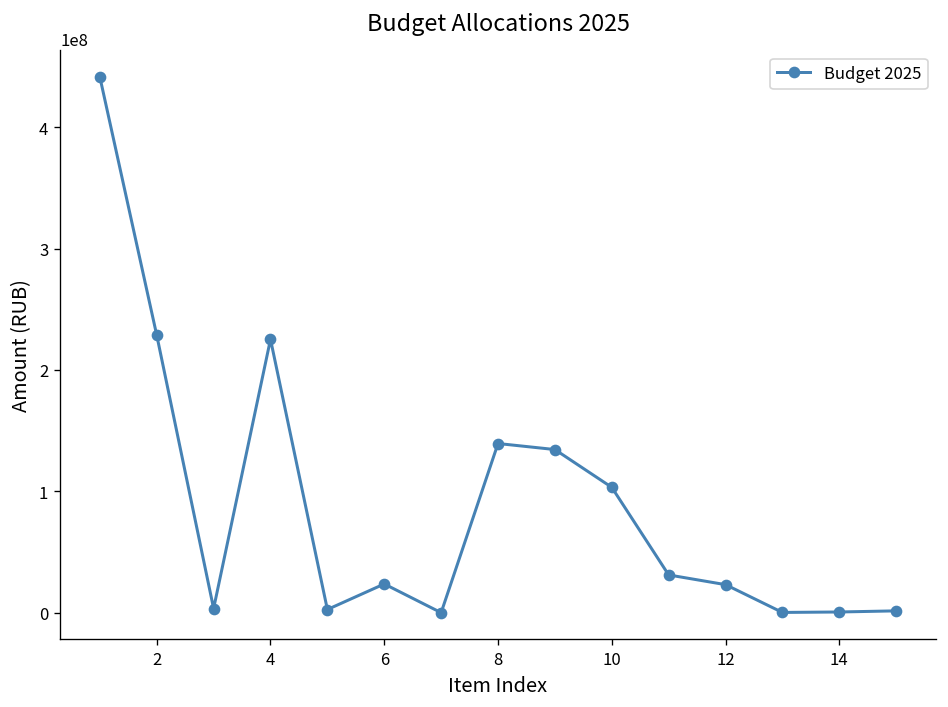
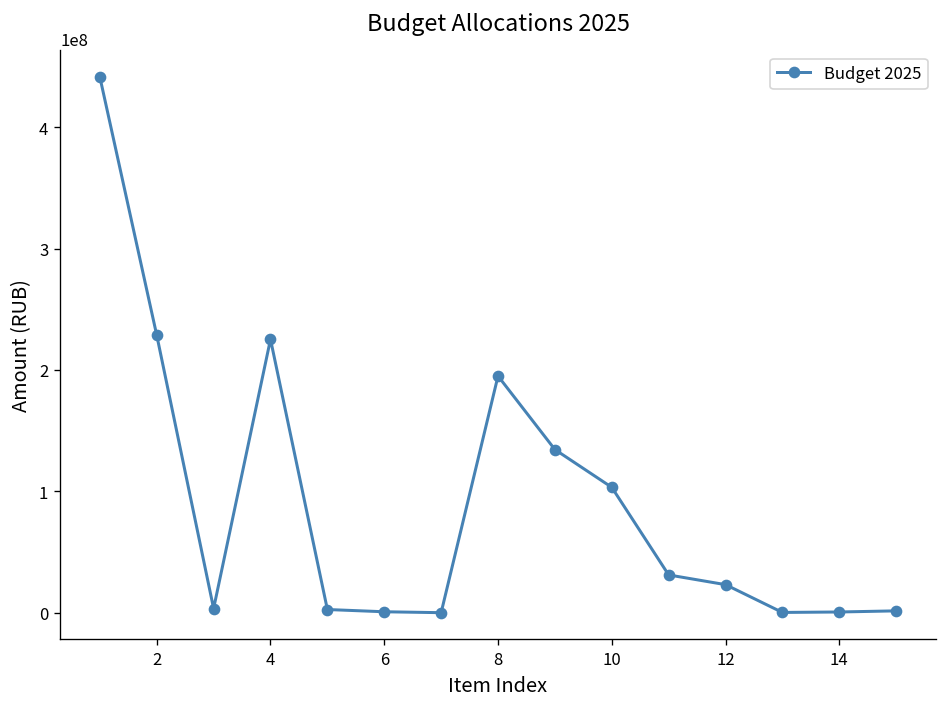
  {
    "2": 229000000,
    "4": 225000000,
-   "6": 24000000,
-   "8": 139000000,
+   "6": 1000000,
+   "8": 195000000,
    "10": 103000000,
    "12": 23000000,
    "14": 1000000
  }
